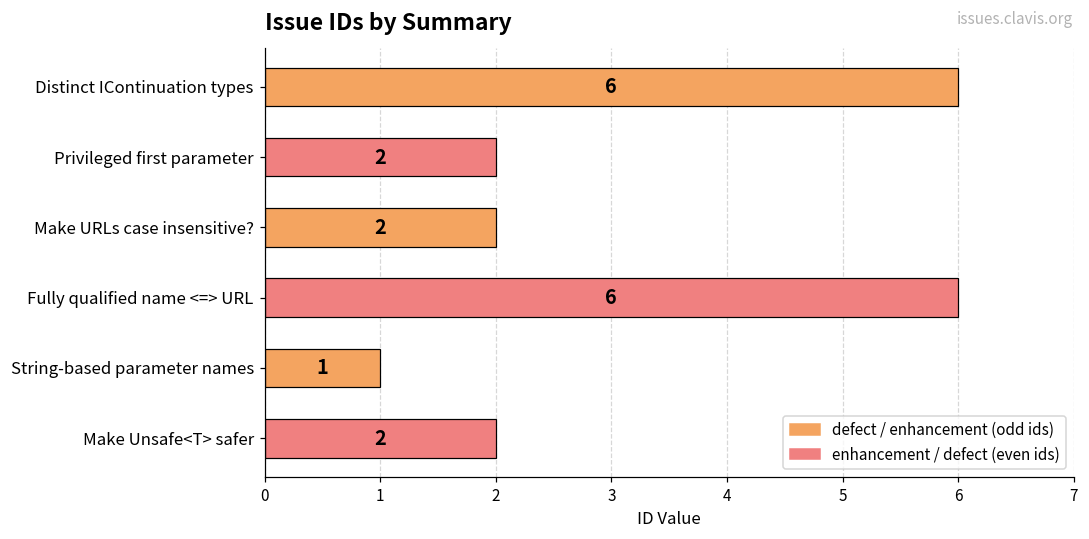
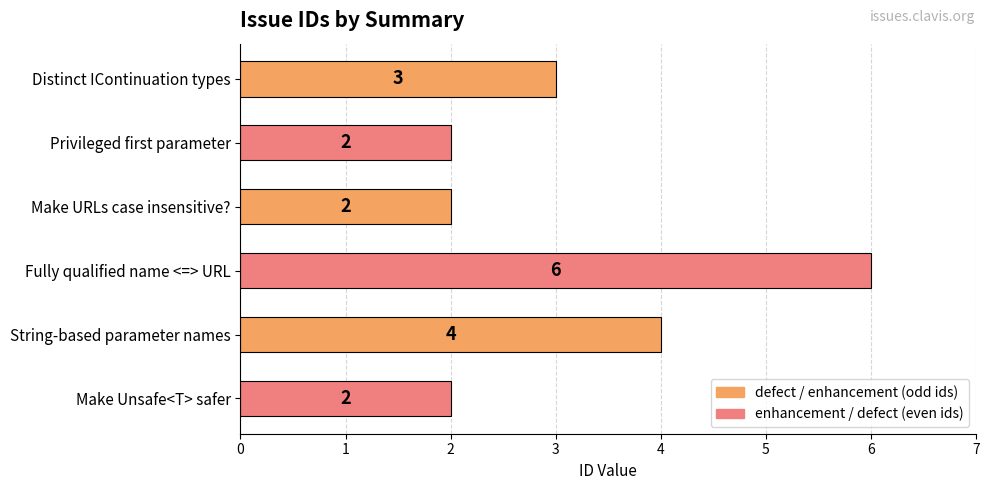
  {
-   "Distinct IContinuation types": 6,
+   "Distinct IContinuation types": 3,
    "Privileged first parameter": 2,
    "Make URLs case insensitive?": 2,
    "Fully qualified name <=> URL": 6,
-   "String-based parameter names": 1,
+   "String-based parameter names": 4,
    "Make Unsafe<T> safer": 2
  }
